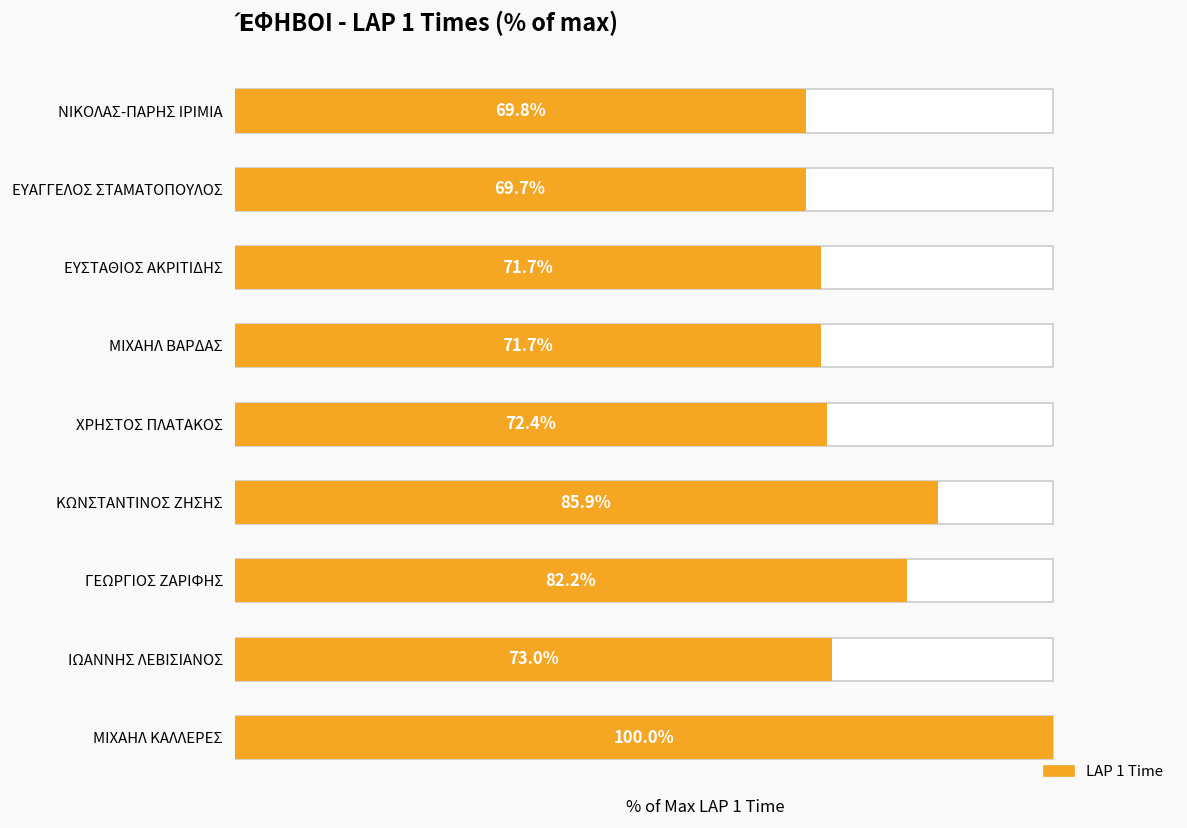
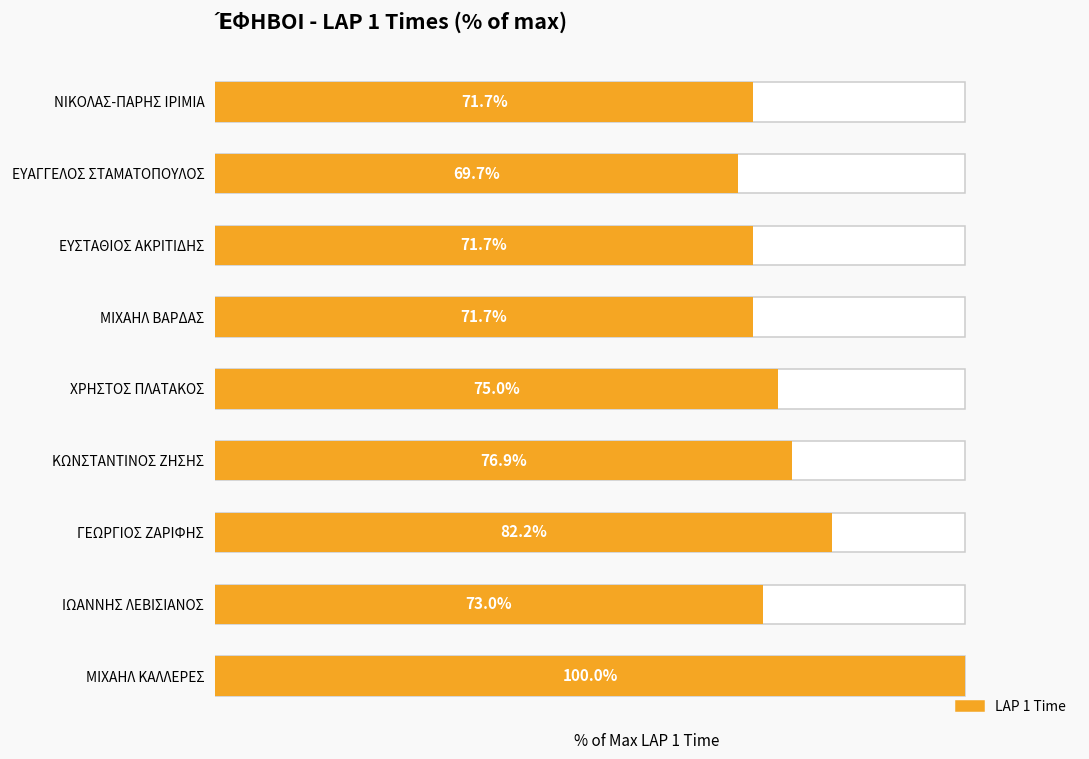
  {
    "LAP 1 Time": {
-     "ΝΙΚΟΛΑΣ-ΠΑΡΗΣ ΙΡΙΜΙΑ": "69.8%",
-     "ΧΡΗΣΤΟΣ ΠΛΑΤΑΚΟΣ": "72.4%",
-     "ΚΩΝΣΤΑΝΤΙΝΟΣ ΖΗΣΗΣ": "85.9%",
+     "ΝΙΚΟΛΑΣ-ΠΑΡΗΣ ΙΡΙΜΙΑ": "71.7%",
+     "ΧΡΗΣΤΟΣ ΠΛΑΤΑΚΟΣ": "75.0%",
+     "ΚΩΝΣΤΑΝΤΙΝΟΣ ΖΗΣΗΣ": "76.9%",
      "ΜΙΧΑΗΛ ΚΑΛΛΕΡΕΣ": "100.0%"
    }
  }
